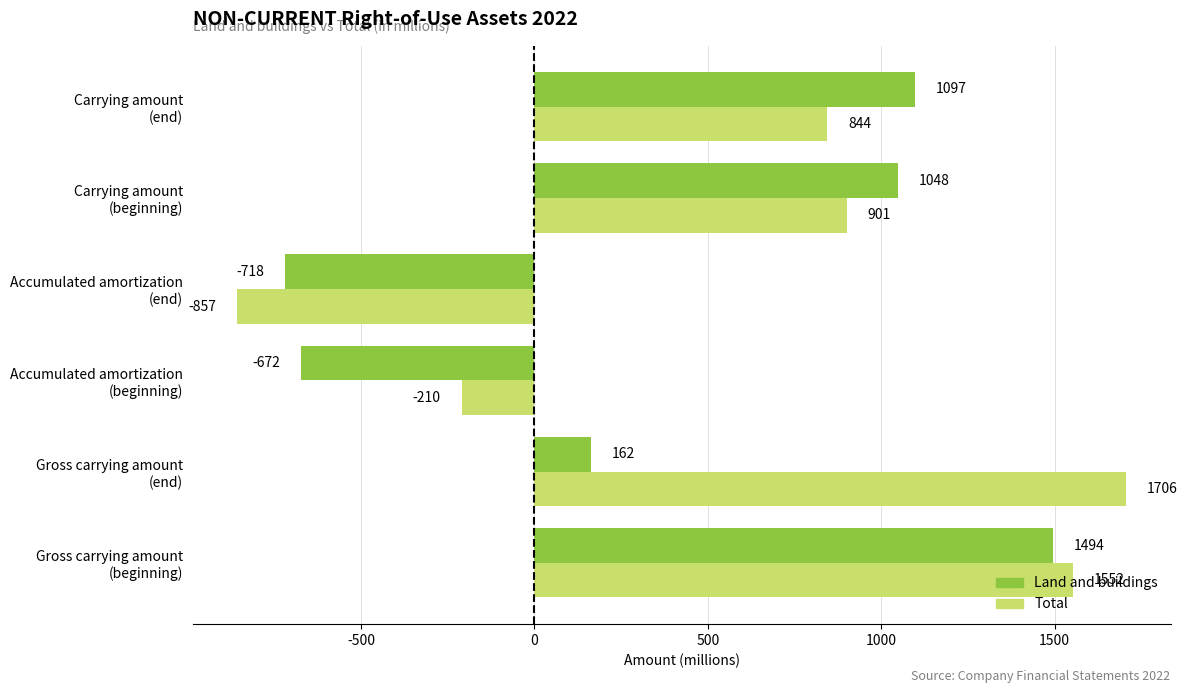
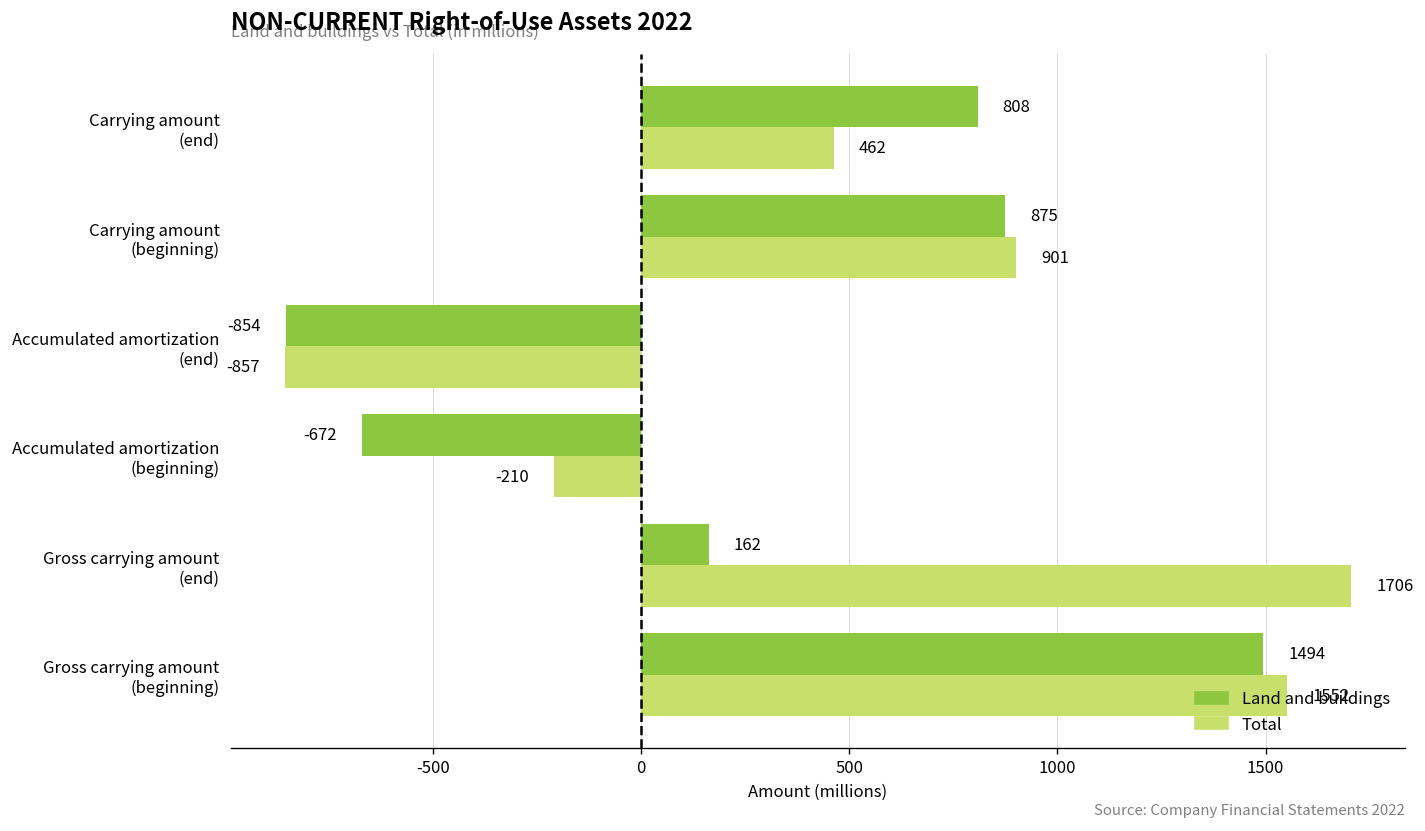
  {
    "Land and buildings": {
-     "Carrying amount (end)": 1097,
-     "Carrying amount (beginning)": 1048,
-     "Accumulated amortization (end)": -718,
+     "Carrying amount (end)": 808,
+     "Carrying amount (beginning)": 875,
+     "Accumulated amortization (end)": -854,
      "Accumulated amortization (beginning)": -672,
      "Gross carrying amount (end)": 162,
      "Gross carrying amount (beginning)": 1494
    },
    "Total": {
-     "Carrying amount (end)": 844,
+     "Carrying amount (end)": 462,
      "Carrying amount (beginning)": 901,
      "Accumulated amortization (end)": -857,
      "Accumulated amortization (beginning)": -210,
      "Gross carrying amount (end)": 1706,
      "Gross carrying amount (beginning)": 1552
    }
  }
